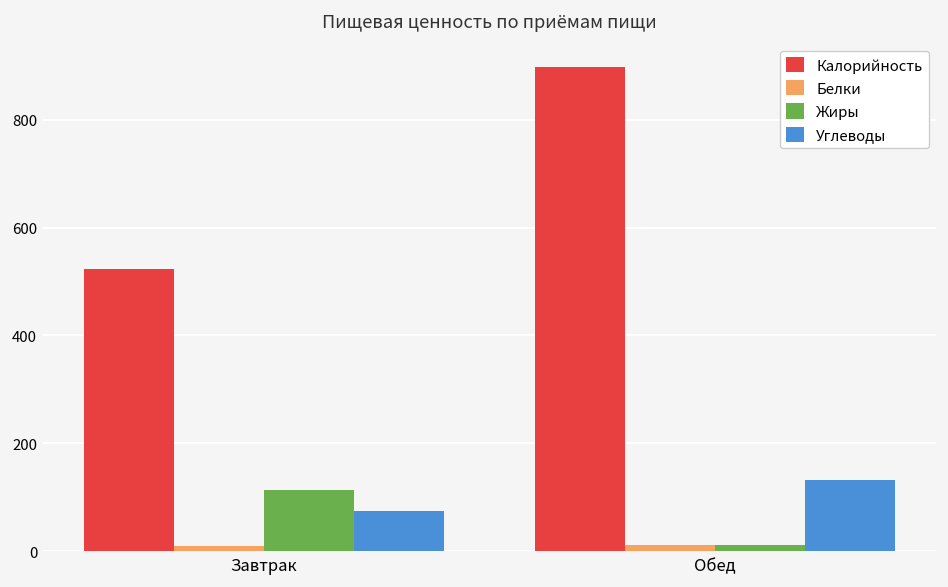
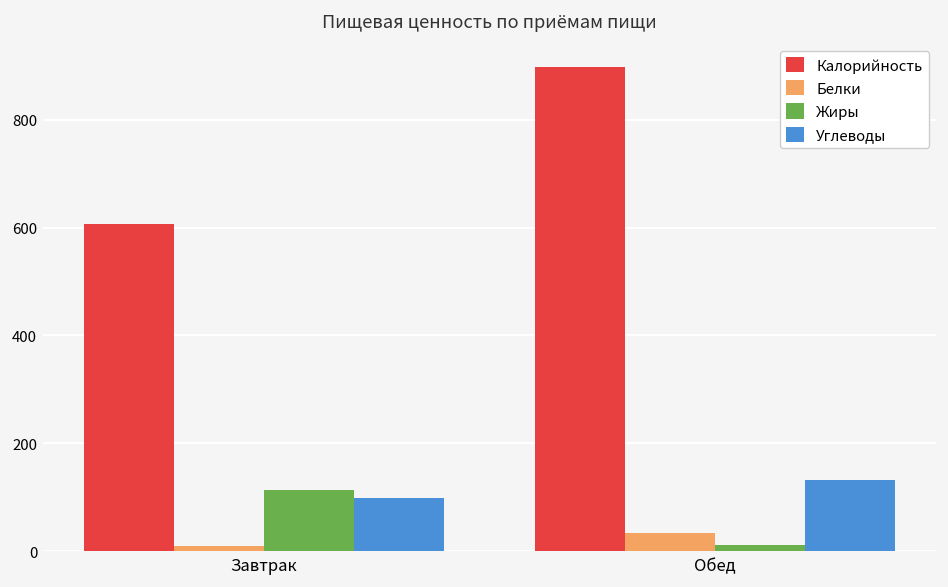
  {
    "Калорийность": {
-     "Завтрак": 520,
+     "Завтрак": 610,
      "Обед": 900
    },
    "Белки": {
      "Завтрак": 10,
-     "Обед": 10
+     "Обед": 30
    },
    "Жиры": {
      "Завтрак": 110,
      "Обед": 10
    },
    "Углеводы": {
-     "Завтрак": 70,
+     "Завтрак": 100,
      "Обед": 130
    }
  }
